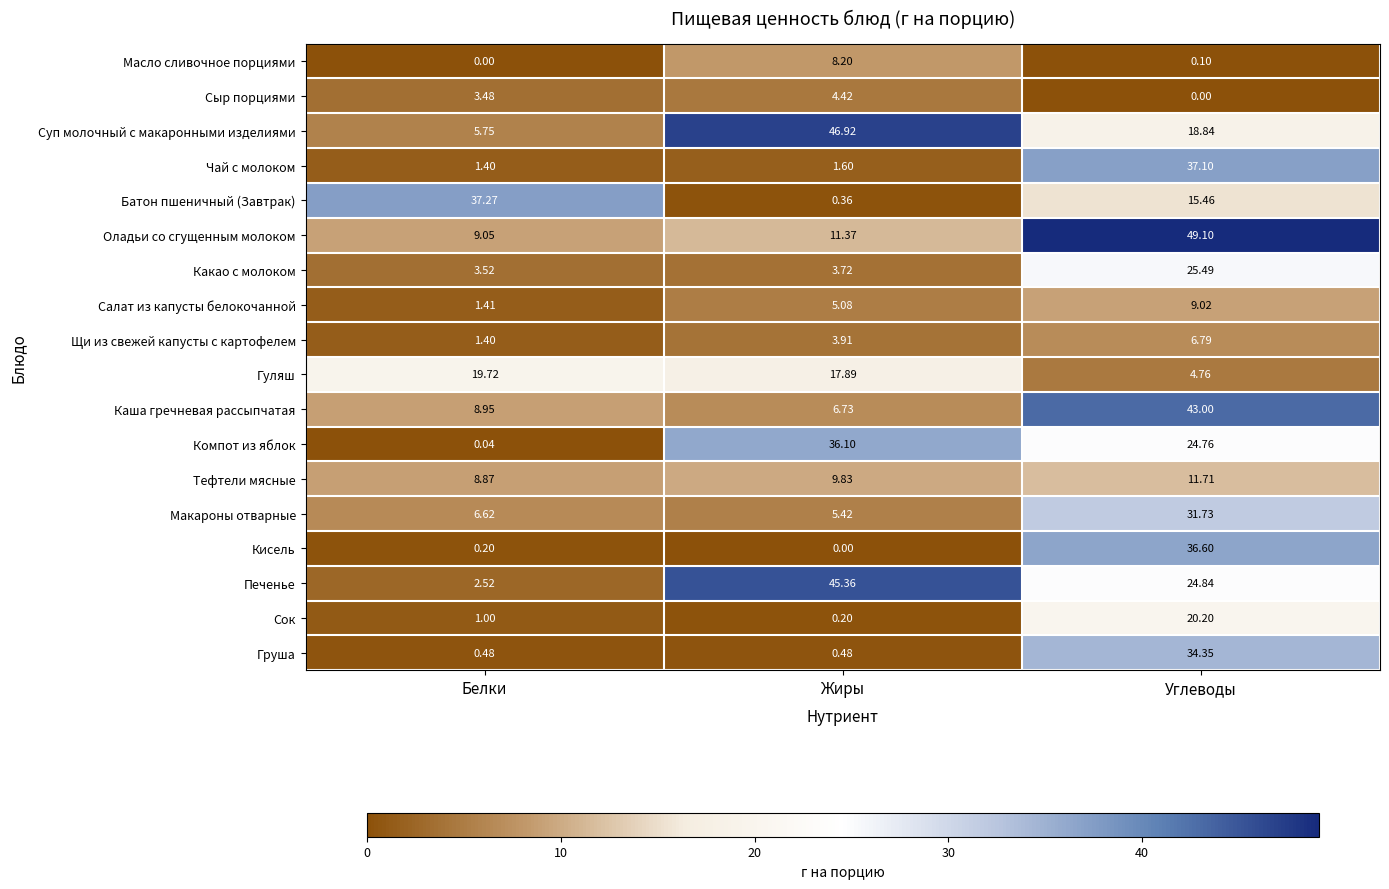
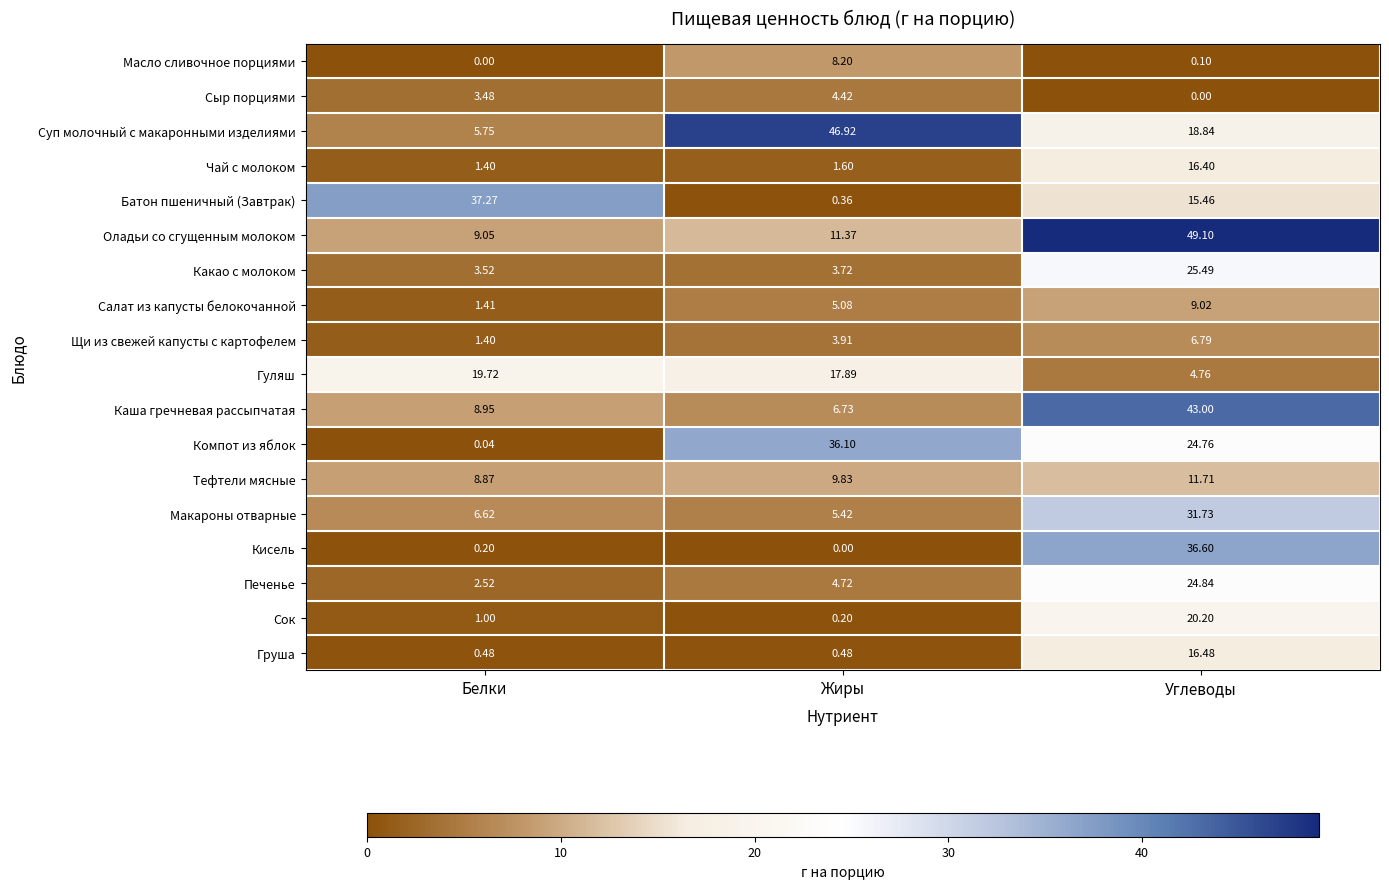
  {
    "Масло сливочное порциями": {
      "Белки": 0.00,
      "Жиры": 8.20,
      "Углеводы": 0.10
    },
    "Сыр порциями": {
      "Белки": 3.48,
      "Жиры": 4.42,
      "Углеводы": 0.00
    },
    "Суп молочный с макаронными изделиями": {
      "Белки": 5.75,
      "Жиры": 46.92,
      "Углеводы": 18.84
    },
    "Чай с молоком": {
      "Белки": 1.40,
      "Жиры": 1.60,
-     "Углеводы": 37.10
+     "Углеводы": 16.40
    },
    "Батон пшеничный (Завтрак)": {
      "Белки": 37.27,
      "Жиры": 0.36,
      "Углеводы": 15.46
    },
    "Оладьи со сгущенным молоком": {
      "Белки": 9.05,
      "Жиры": 11.37,
      "Углеводы": 49.10
    },
    "Какао с молоком": {
      "Белки": 3.52,
      "Жиры": 3.72,
      "Углеводы": 25.49
    },
    "Салат из капусты белокочанной": {
      "Белки": 1.41,
      "Жиры": 5.08,
      "Углеводы": 9.02
    },
    "Щи из свежей капусты с картофелем": {
      "Белки": 1.40,
      "Жиры": 3.91,
      "Углеводы": 6.79
    },
    "Гуляш": {
      "Белки": 19.72,
      "Жиры": 17.89,
      "Углеводы": 4.76
    },
    "Каша гречневая рассыпчатая": {
      "Белки": 8.95,
      "Жиры": 6.73,
      "Углеводы": 43.00
    },
    "Компот из яблок": {
      "Белки": 0.04,
      "Жиры": 36.10,
      "Углеводы": 24.76
    },
    "Тефтели мясные": {
      "Белки": 8.87,
      "Жиры": 9.83,
      "Углеводы": 11.71
    },
    "Макароны отварные": {
      "Белки": 6.62,
      "Жиры": 5.42,
      "Углеводы": 31.73
    },
    "Кисель": {
      "Белки": 0.20,
      "Жиры": 0.00,
      "Углеводы": 36.60
    },
    "Печенье": {
      "Белки": 2.52,
-     "Жиры": 45.36,
+     "Жиры": 4.72,
      "Углеводы": 24.84
    },
    "Сок": {
      "Белки": 1.00,
      "Жиры": 0.20,
      "Углеводы": 20.20
    },
    "Груша": {
      "Белки": 0.48,
      "Жиры": 0.48,
-     "Углеводы": 34.35
+     "Углеводы": 16.48
    }
  }
